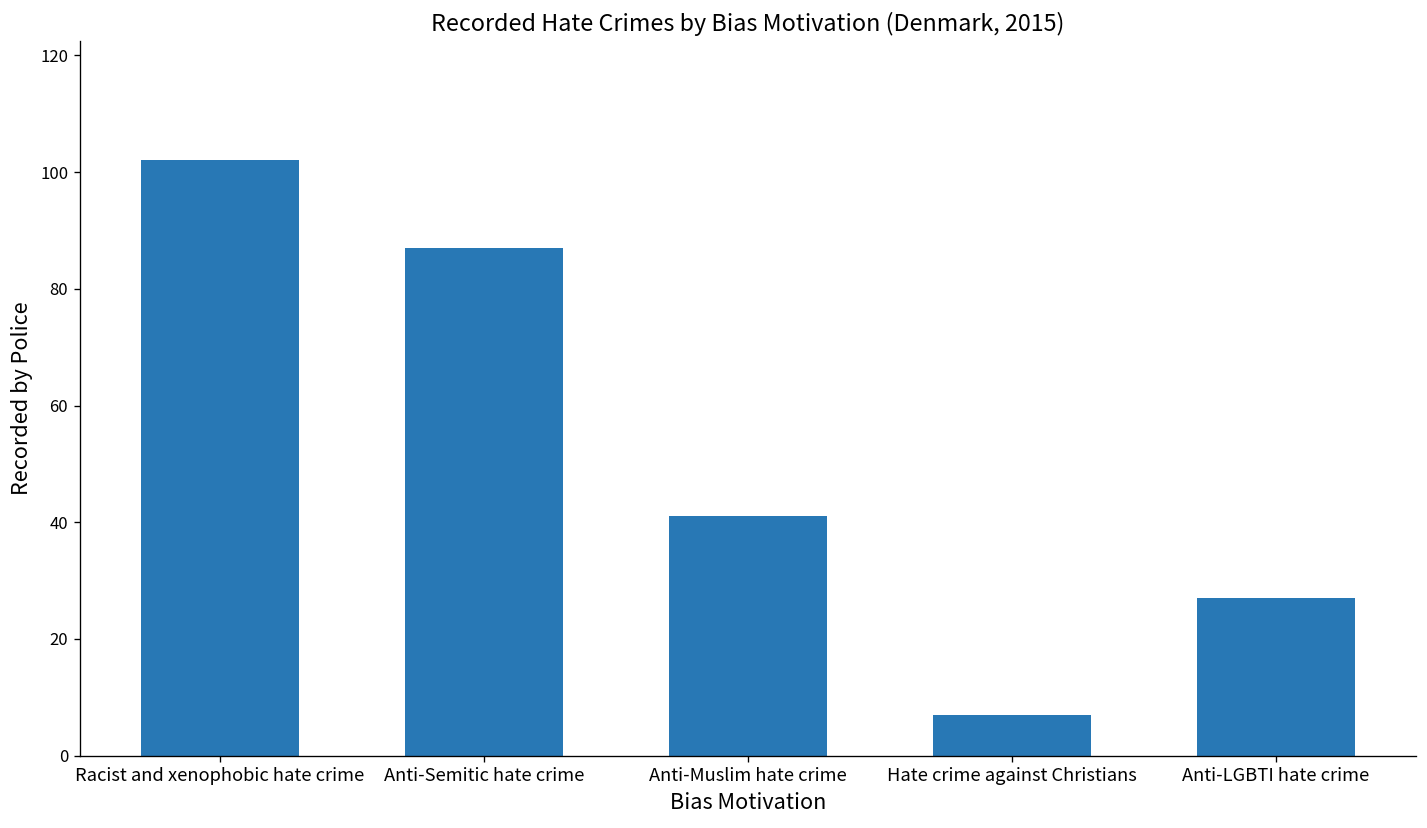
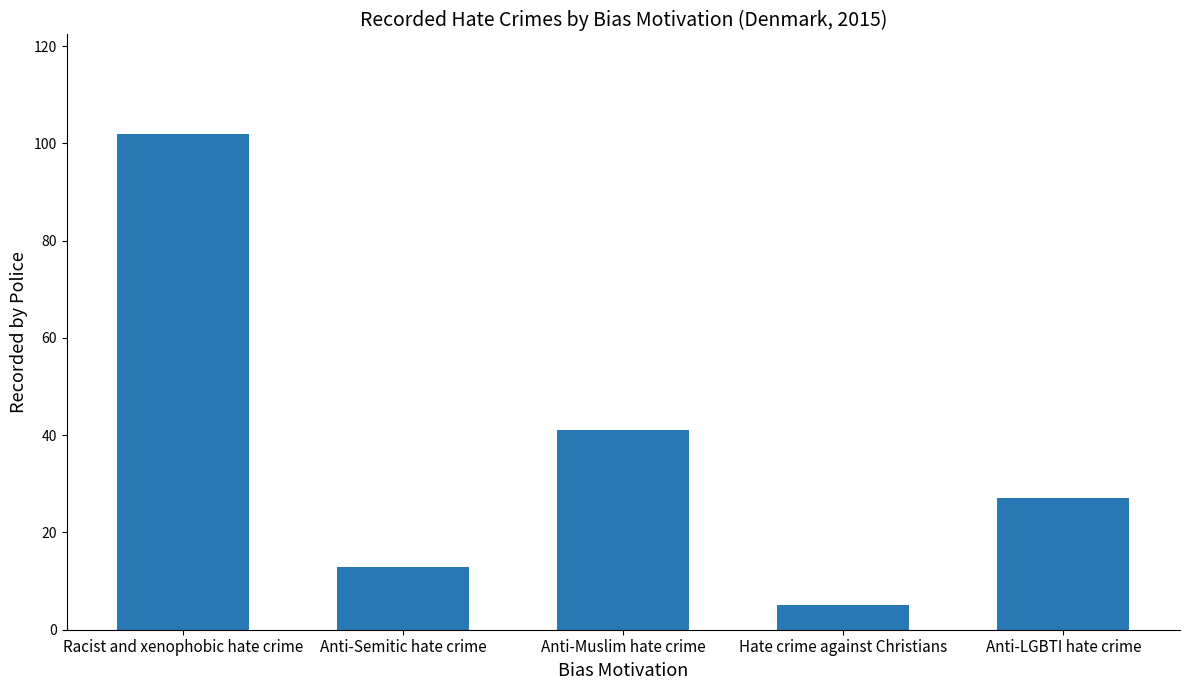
  {
    "Racist and xenophobic hate crime": 102,
-   "Anti-Semitic hate crime": 87,
+   "Anti-Semitic hate crime": 13,
    "Anti-Muslim hate crime": 41,
-   "Hate crime against Christians": 7,
+   "Hate crime against Christians": 5,
    "Anti-LGBTI hate crime": 27
  }
